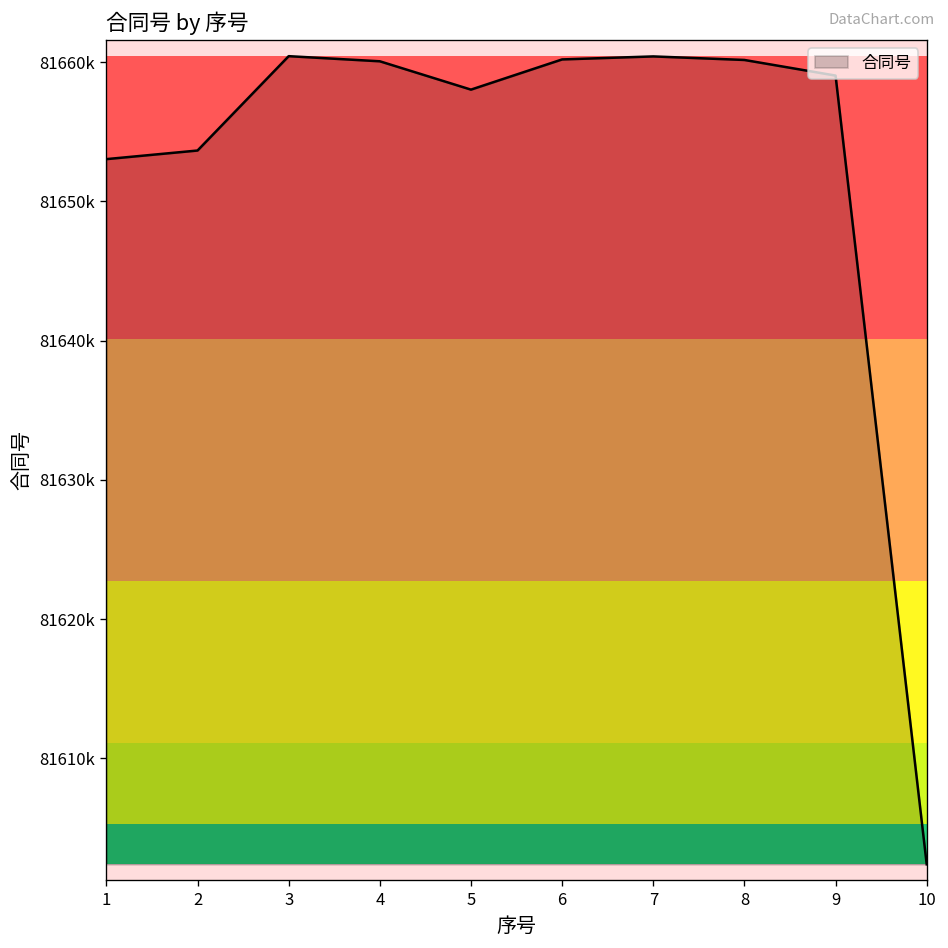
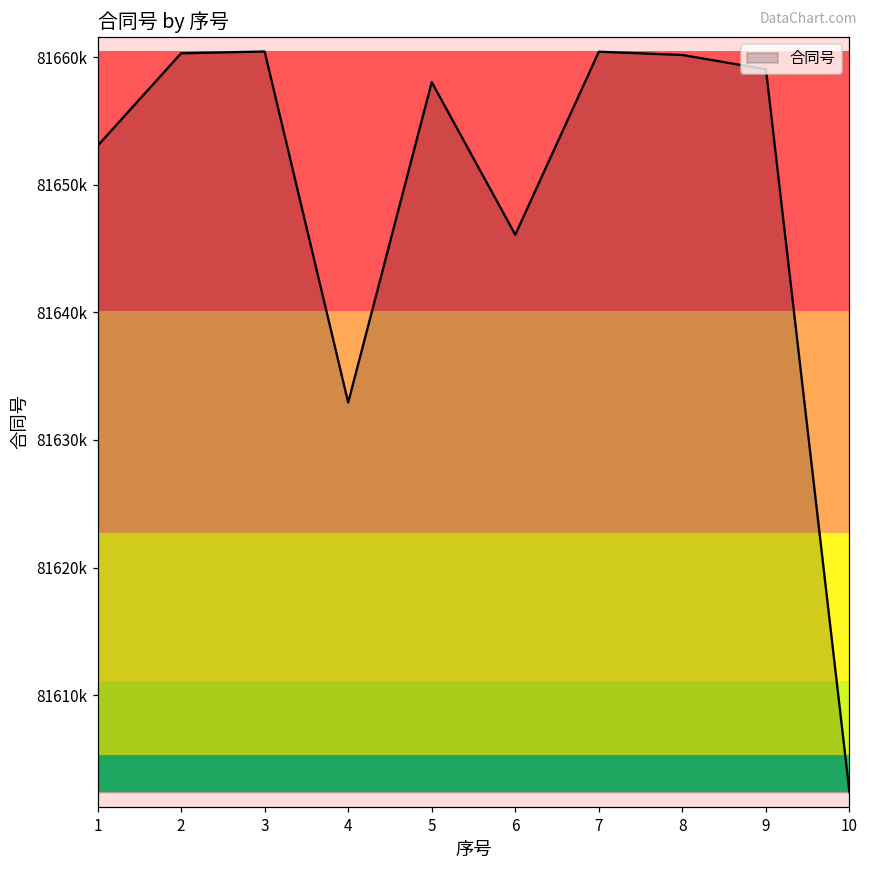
  {
    "1": 81653000,
-   "2": 81653700,
+   "2": 81660300,
    "3": 81660400,
-   "4": 81660100,
+   "4": 81632900,
    "5": 81658000,
-   "6": 81660200,
+   "6": 81646100,
    "7": 81660400,
    "8": 81660200,
    "10": 81602400
  }
